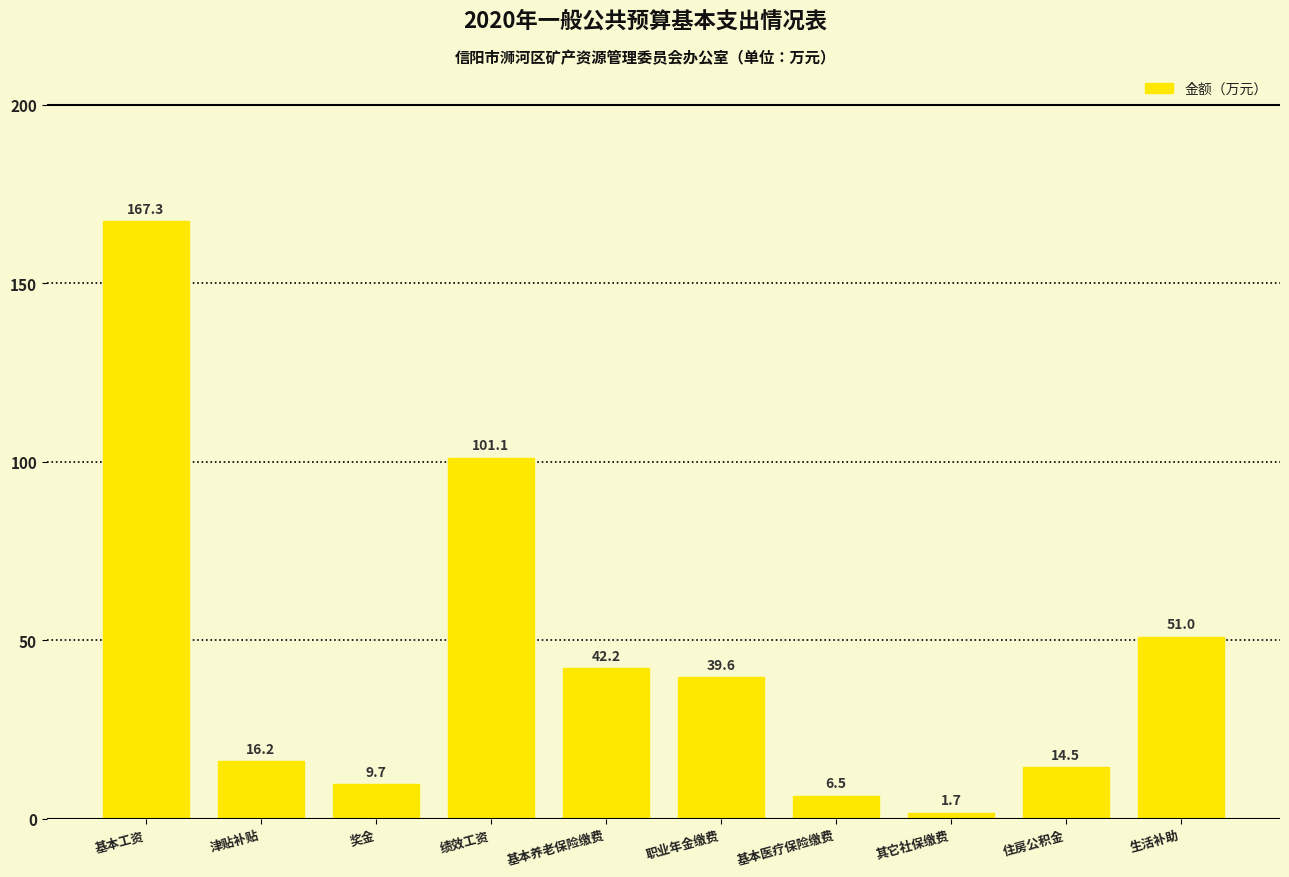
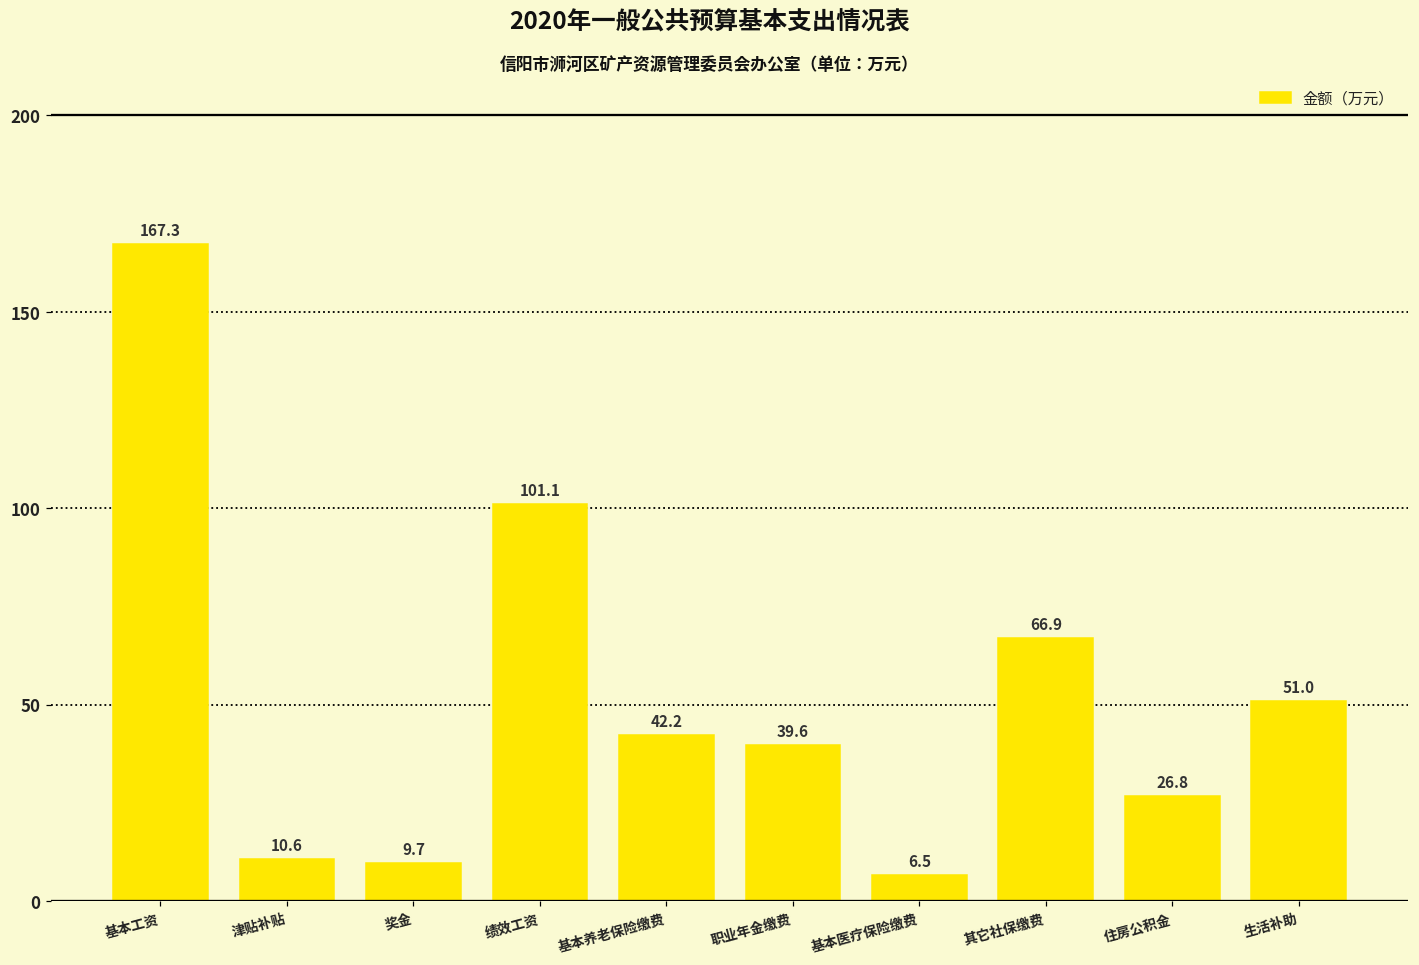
  {
    "基本工资": 167.3,
-   "津贴补贴": 16.2,
+   "津贴补贴": 10.6,
    "奖金": 9.7,
    "绩效工资": 101.1,
    "基本养老保险缴费": 42.2,
    "职业年金缴费": 39.6,
    "基本医疗保险缴费": 6.5,
-   "其它社保缴费": 1.7,
-   "住房公积金": 14.5,
+   "其它社保缴费": 66.9,
+   "住房公积金": 26.8,
    "生活补助": 51.0
  }
